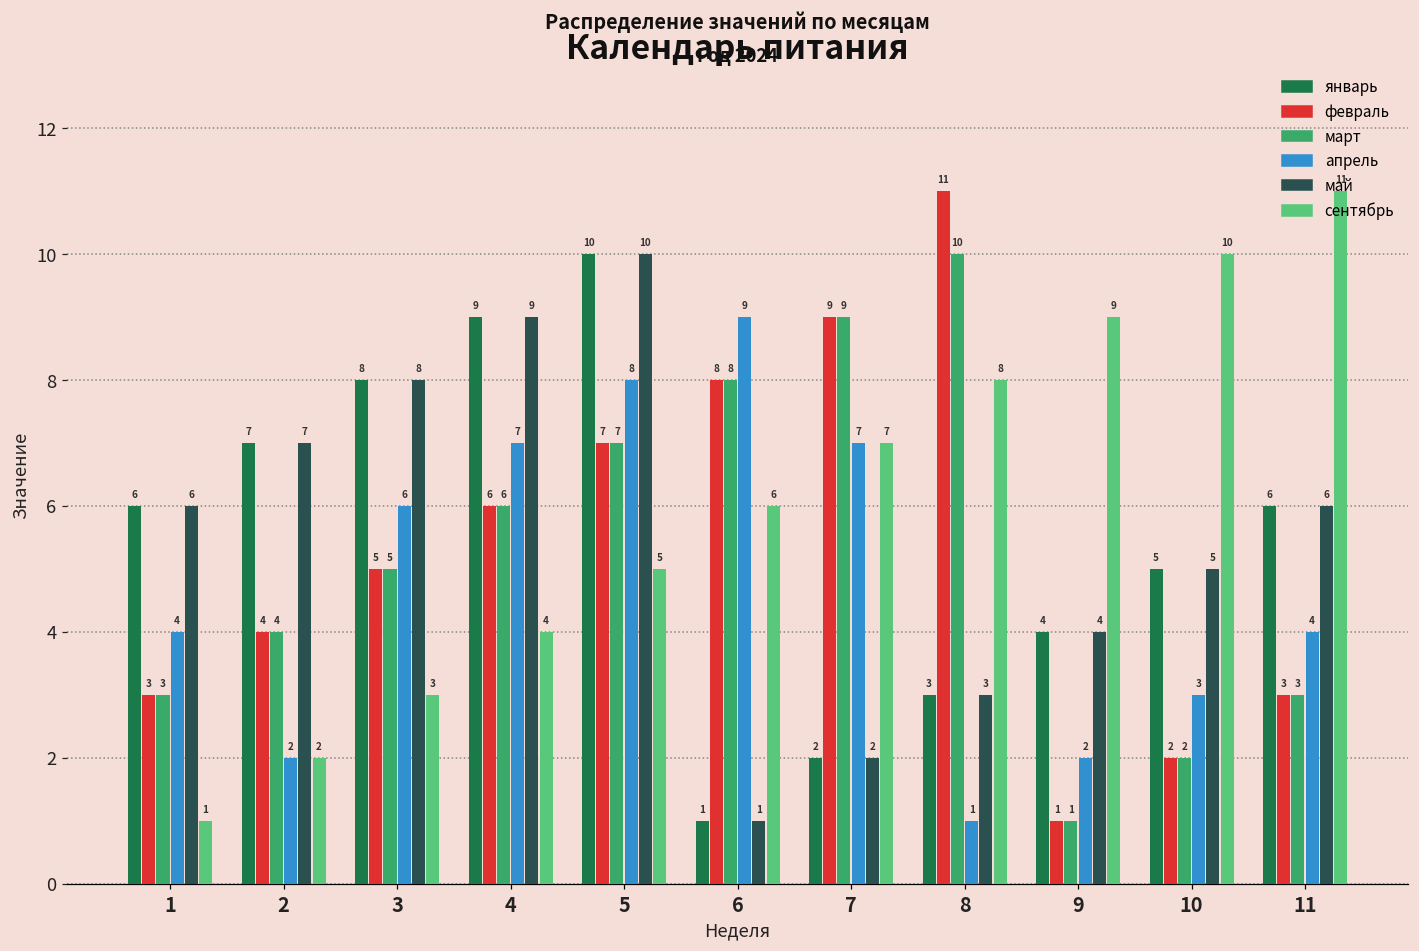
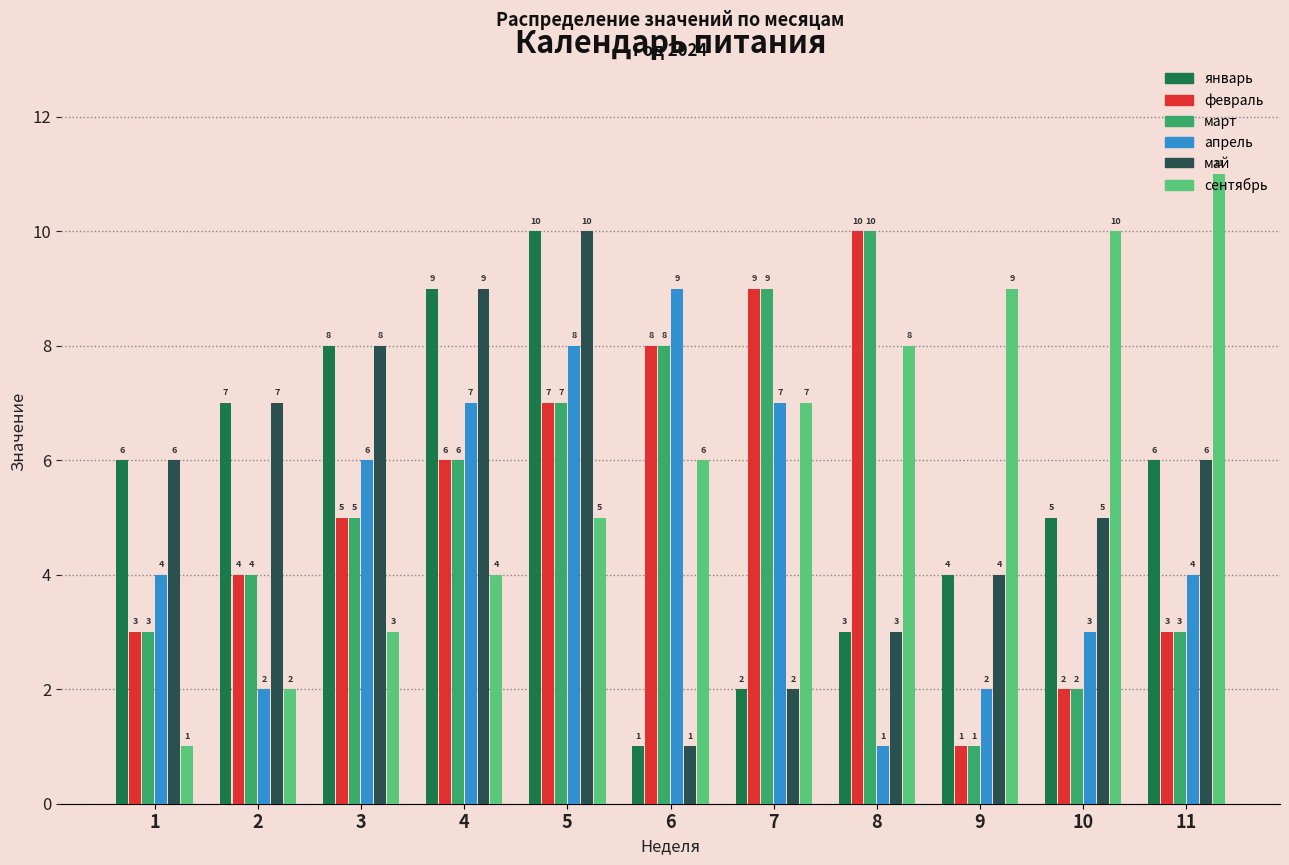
  {
    "февраль": {
      "1": 3,
      "2": 4,
      "3": 5,
      "4": 6,
      "5": 7,
      "6": 8,
      "7": 9,
-     "8": 11,
+     "8": 10,
      "9": 1,
      "10": 2,
      "11": 3
    },
    "апрель": {
      "1": 4,
      "2": 2,
      "3": 6,
      "4": 7,
      "5": 8,
      "6": 9,
      "7": 7,
      "8": 1,
      "9": 2,
      "10": 3,
      "11": 4
    }
  }
